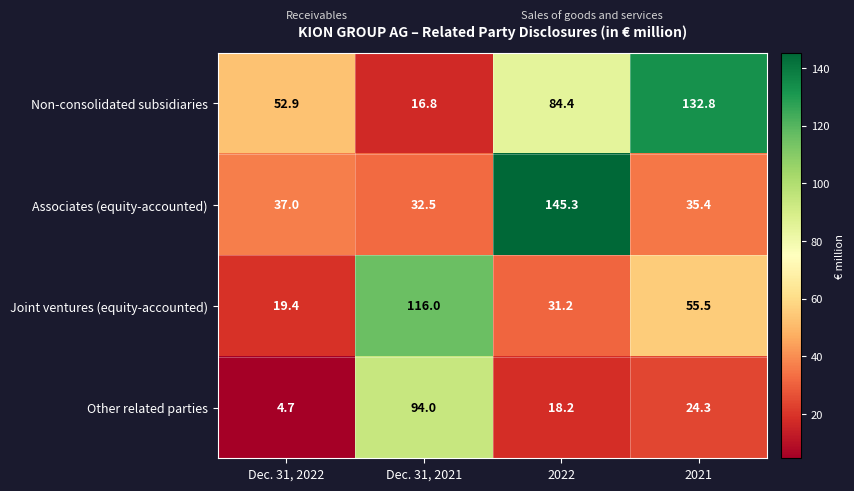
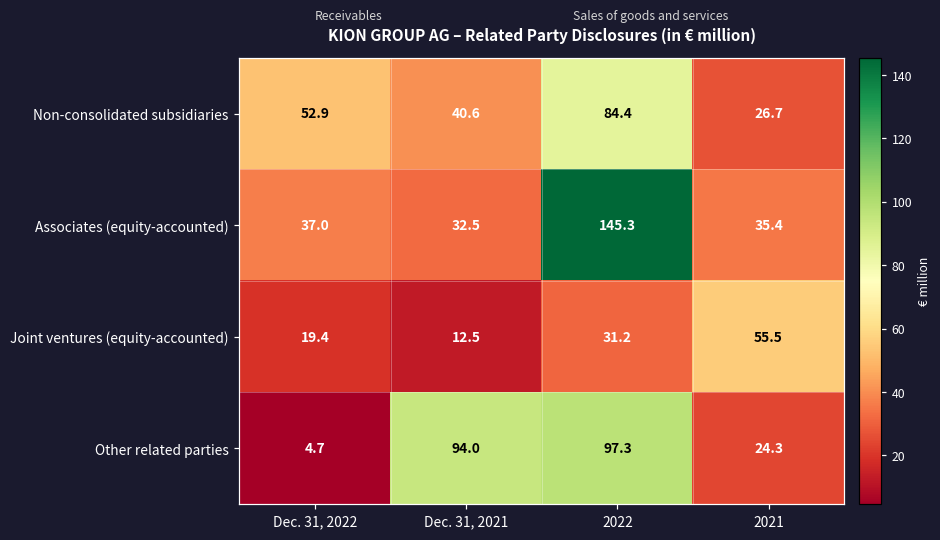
  {
    "Non-consolidated subsidiaries": {
      "Dec. 31, 2022": 52.9,
-     "Dec. 31, 2021": 16.8,
+     "Dec. 31, 2021": 40.6,
      "2022": 84.4,
-     "2021": 132.8
+     "2021": 26.7
    },
    "Associates (equity-accounted)": {
      "Dec. 31, 2022": 37.0,
      "Dec. 31, 2021": 32.5,
      "2022": 145.3,
      "2021": 35.4
    },
    "Joint ventures (equity-accounted)": {
      "Dec. 31, 2022": 19.4,
-     "Dec. 31, 2021": 116.0,
+     "Dec. 31, 2021": 12.5,
      "2022": 31.2,
      "2021": 55.5
    },
    "Other related parties": {
      "Dec. 31, 2022": 4.7,
      "Dec. 31, 2021": 94.0,
-     "2022": 18.2,
+     "2022": 97.3,
      "2021": 24.3
    }
  }
